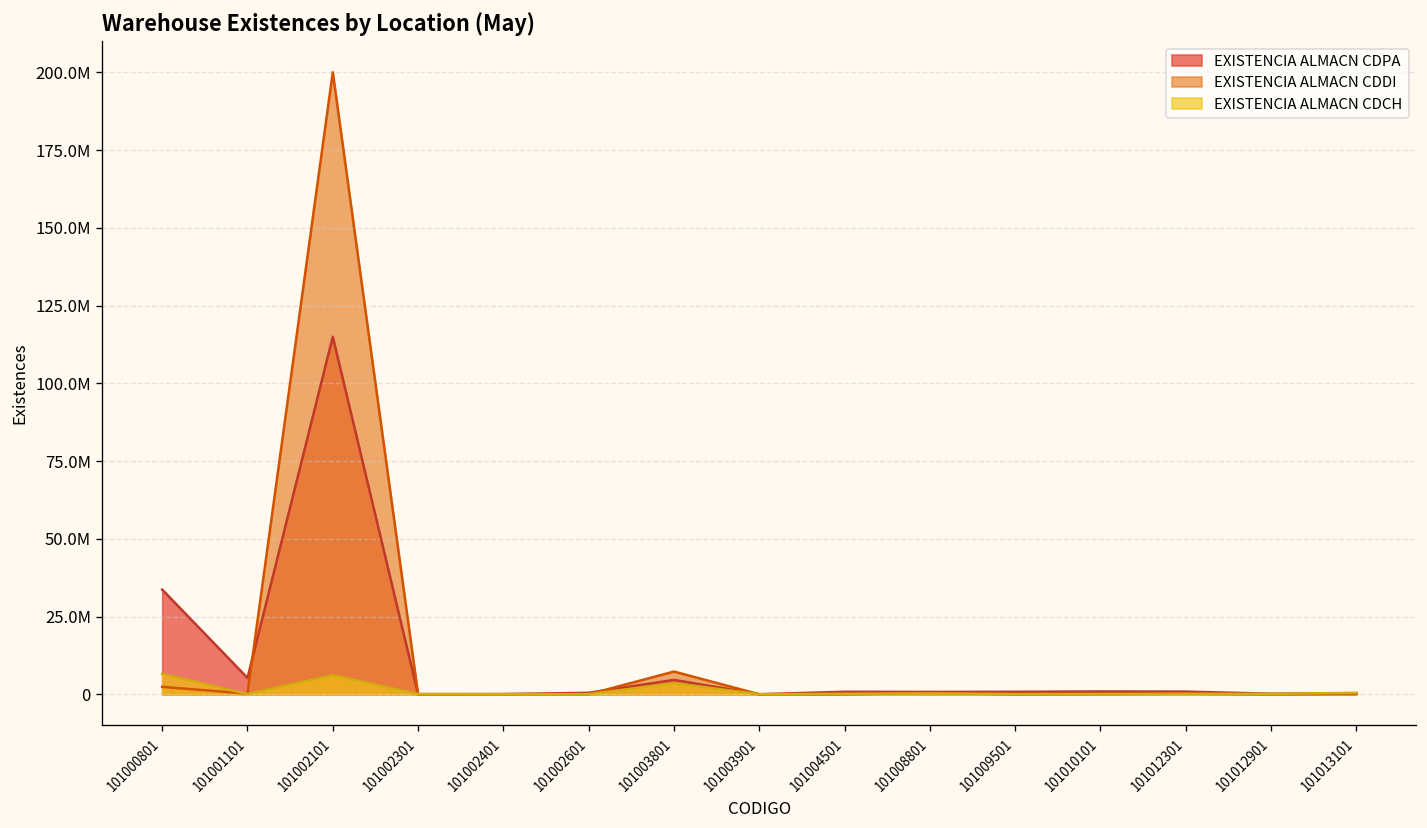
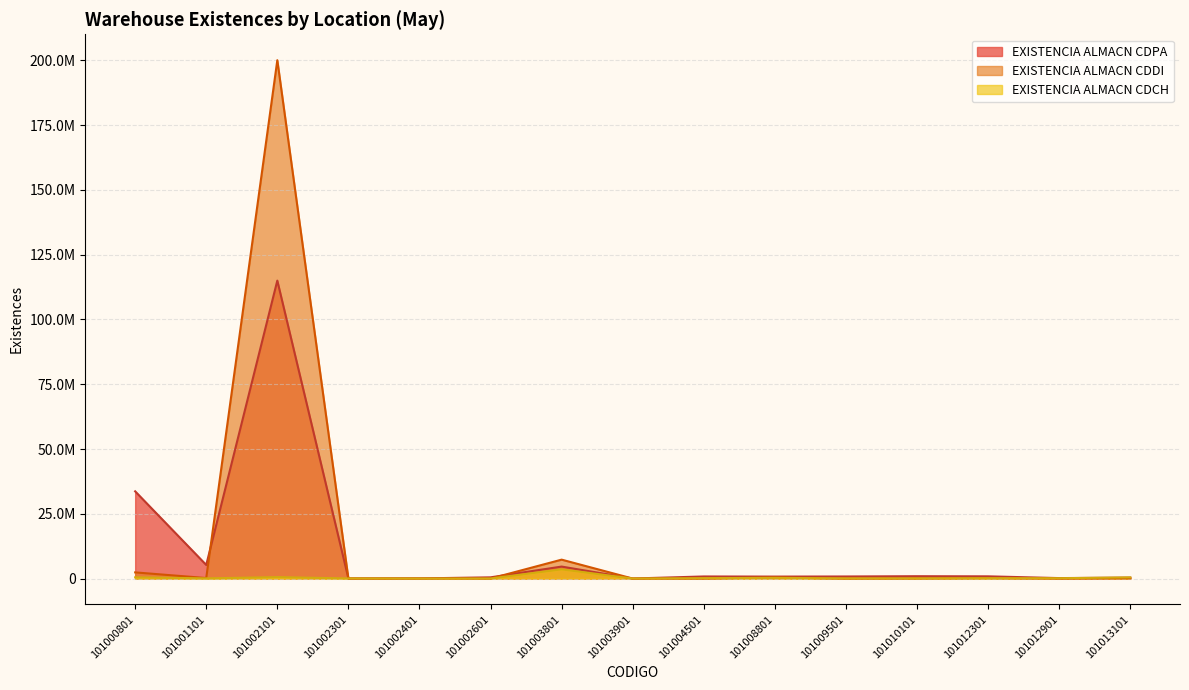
  {
    "EXISTENCIA ALMACN CDCH": {
-     "101000801": 7000000,
-     "101002101": 6000000,
+     "101000801": 0,
+     "101002101": 1000000,
      "101003801": 4000000
    }
  }
